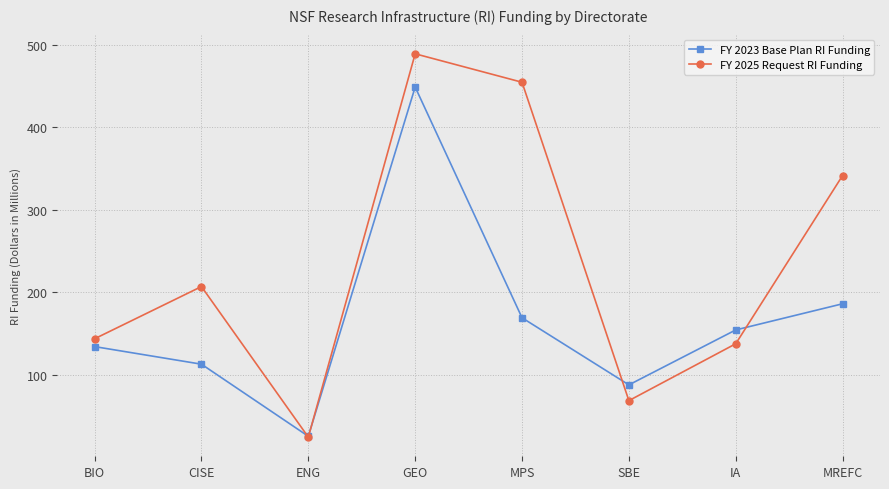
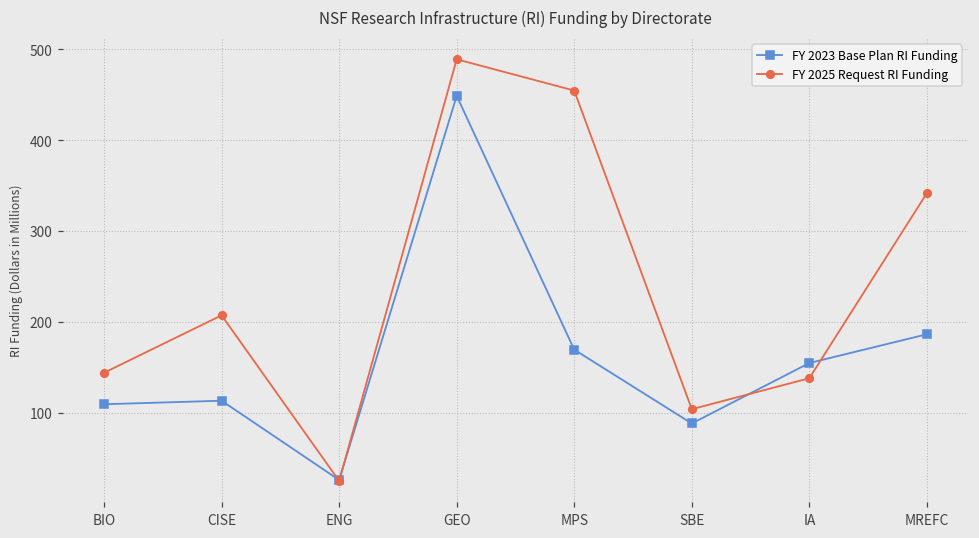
  {
    "FY 2023 Base Plan RI Funding": {
-     "BIO": 130,
+     "BIO": 110,
      "CISE": 110,
      "GEO": 450,
      "MPS": 170,
      "SBE": 90,
      "IA": 150,
      "MREFC": 190
    },
    "FY 2025 Request RI Funding": {
      "BIO": 140,
      "CISE": 210,
      "GEO": 490,
      "MPS": 450,
-     "SBE": 70,
+     "SBE": 100,
      "IA": 140,
      "MREFC": 340
    }
  }
